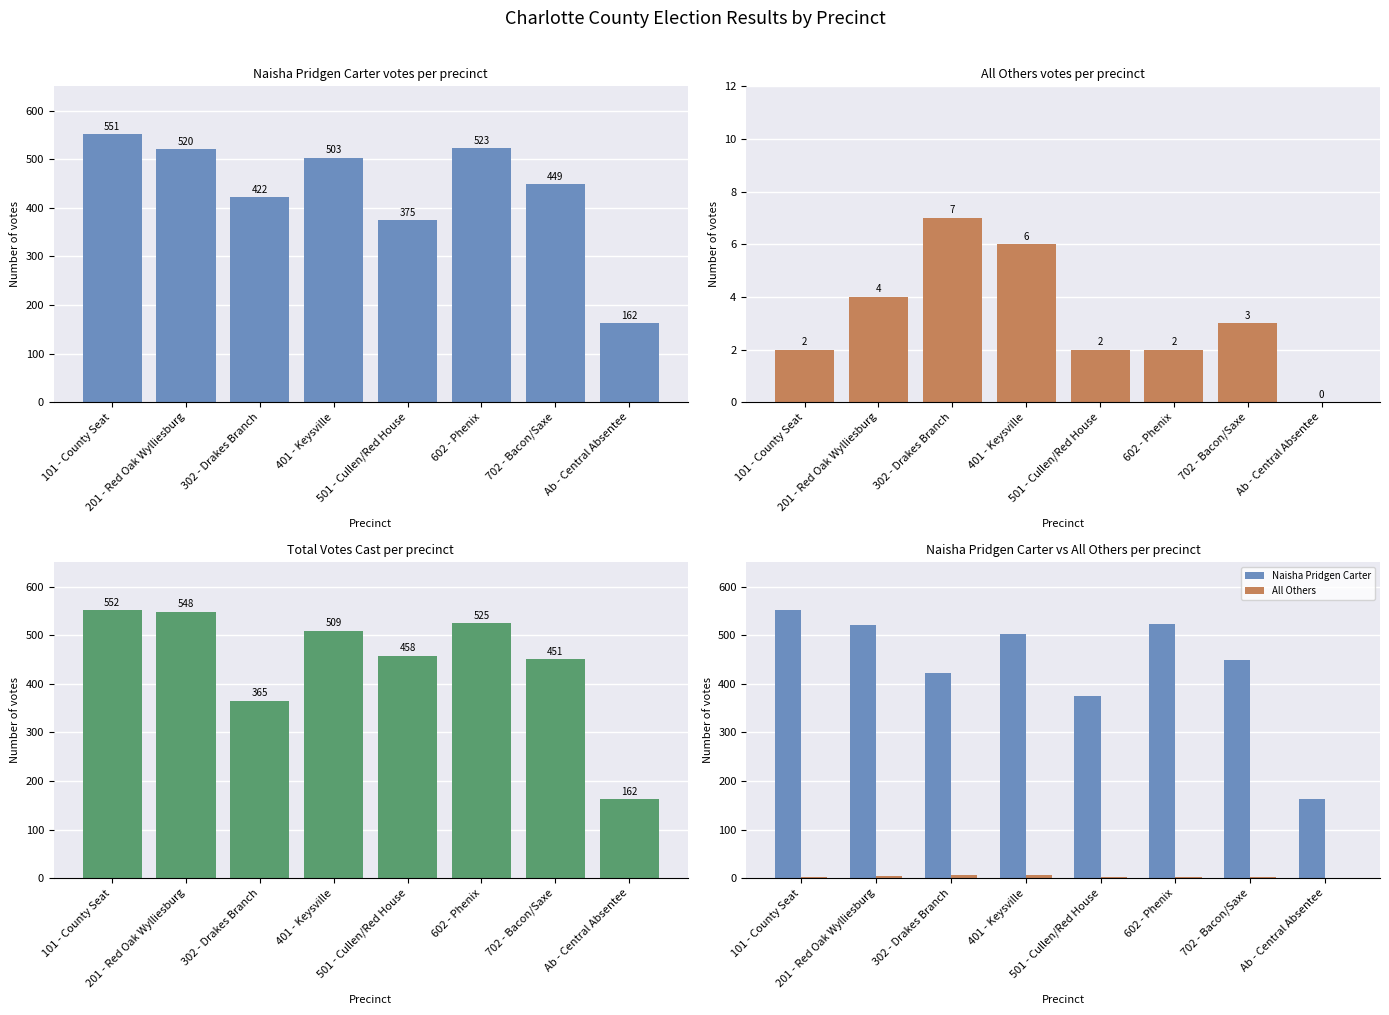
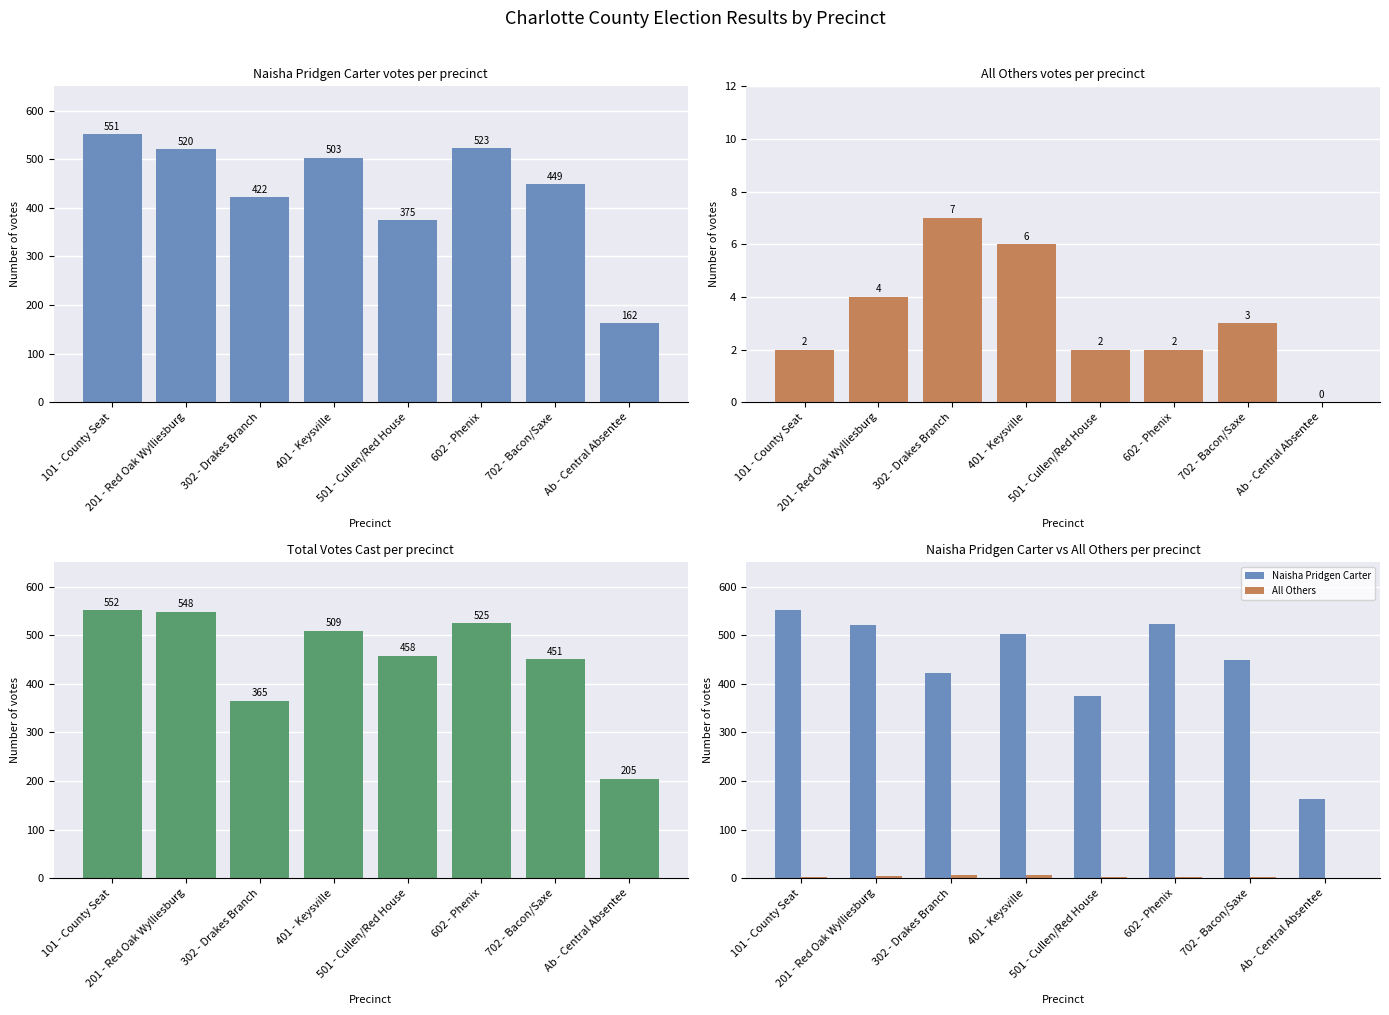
  {
    "Naisha Pridgen Carter votes per precinct": {
      "101 - County Seat": 551,
      "201 - Red Oak Wylliesburg": 520,
      "302 - Drakes Branch": 422,
      "401 - Keysville": 503,
      "501 - Cullen/Red House": 375,
      "602 - Phenix": 523,
      "702 - Bacon/Saxe": 449,
      "Ab - Central Absentee": 162
    },
    "All Others votes per precinct": {
      "101 - County Seat": 2,
      "201 - Red Oak Wylliesburg": 4,
      "302 - Drakes Branch": 7,
      "401 - Keysville": 6,
      "501 - Cullen/Red House": 2,
      "602 - Phenix": 2,
      "702 - Bacon/Saxe": 3,
      "Ab - Central Absentee": 0
    },
    "Total Votes Cast per precinct": {
      "101 - County Seat": 552,
      "201 - Red Oak Wylliesburg": 548,
      "302 - Drakes Branch": 365,
      "401 - Keysville": 509,
      "501 - Cullen/Red House": 458,
      "602 - Phenix": 525,
      "702 - Bacon/Saxe": 451,
-     "Ab - Central Absentee": 162
+     "Ab - Central Absentee": 205
    },
    "Naisha Pridgen Carter vs All Others per precinct": {
      "Naisha Pridgen Carter": {
        "101 - County Seat": 550,
        "201 - Red Oak Wylliesburg": 520,
        "302 - Drakes Branch": 420,
        "401 - Keysville": 500,
        "501 - Cullen/Red House": 380,
        "602 - Phenix": 520,
        "702 - Bacon/Saxe": 450,
        "Ab - Central Absentee": 160
      },
      "All Others": {
        "302 - Drakes Branch": 10,
        "401 - Keysville": 10,
        "Ab - Central Absentee": 0
      }
    }
  }
